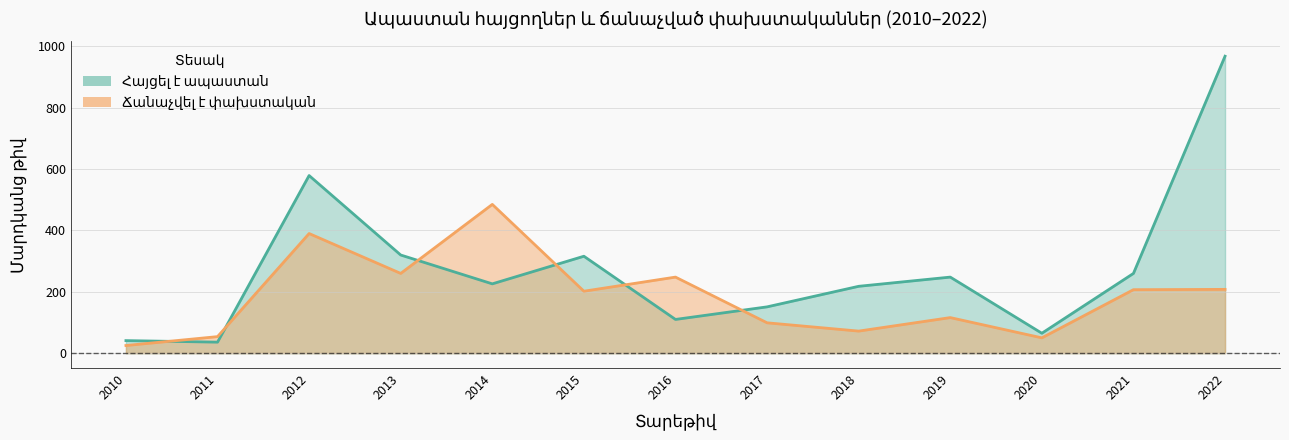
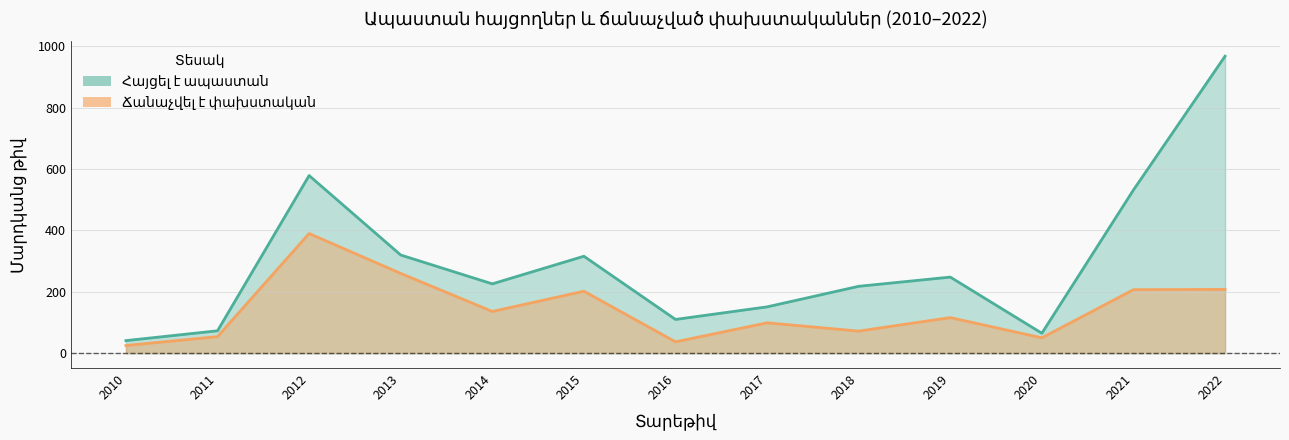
  {
    "Հայցել է ապաստան": {
      "2010": 40,
-     "2011": 40,
+     "2011": 70,
      "2012": 580,
      "2013": 320,
      "2014": 230,
      "2015": 320,
      "2016": 110,
      "2017": 150,
      "2018": 220,
      "2019": 250,
      "2020": 70,
-     "2021": 260,
+     "2021": 530,
      "2022": 970
    },
    "Ճանաչվել է փախստական": {
      "2010": 30,
      "2011": 50,
      "2012": 390,
      "2013": 260,
-     "2014": 490,
+     "2014": 140,
      "2015": 200,
-     "2016": 250,
+     "2016": 40,
      "2017": 100,
      "2018": 70,
      "2019": 120,
      "2020": 50,
      "2021": 210,
      "2022": 210
    }
  }
